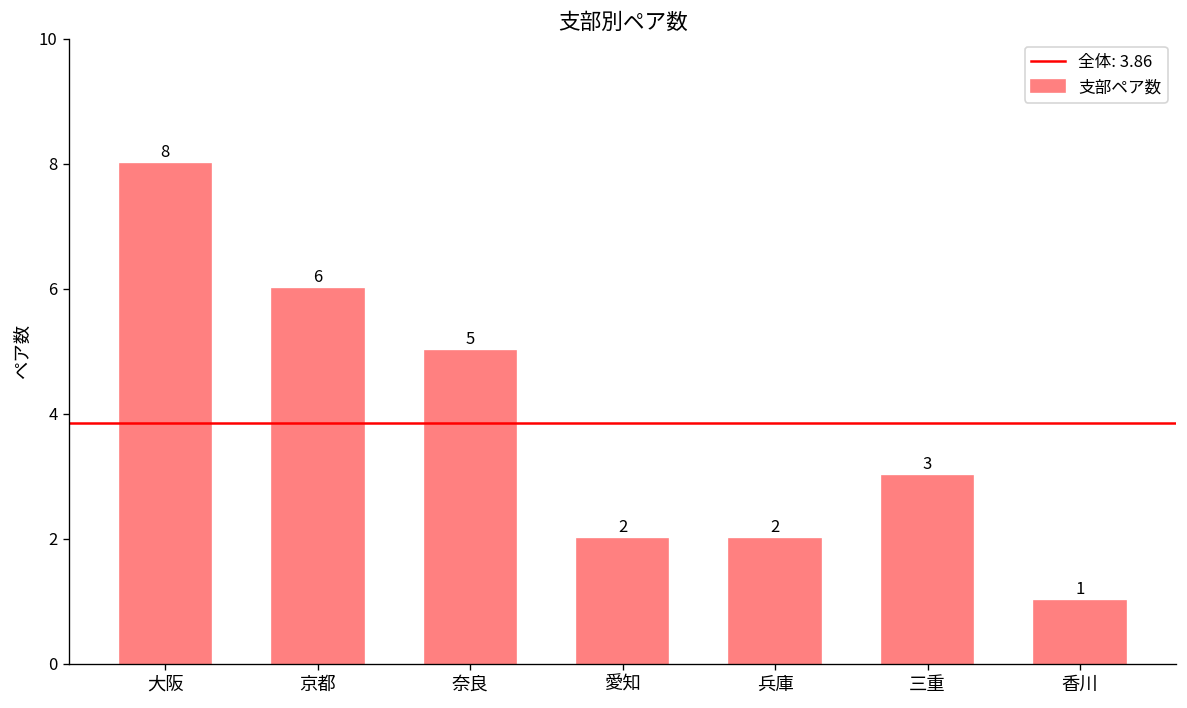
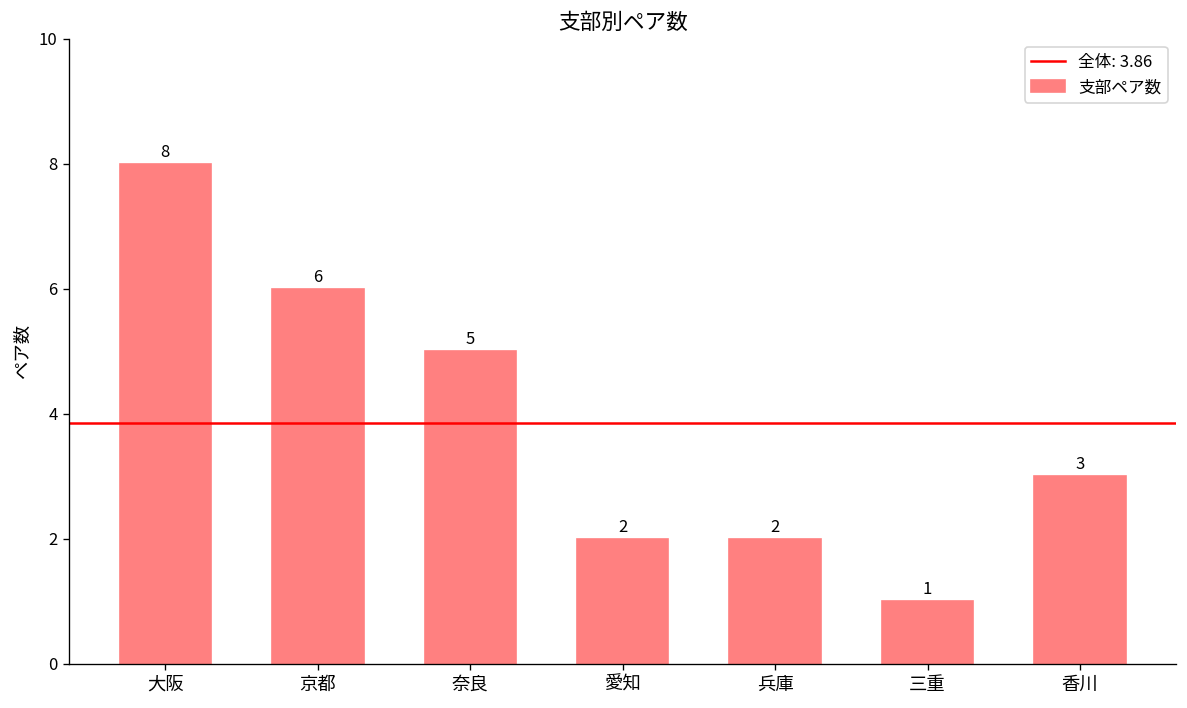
  {
    "大阪": 8,
    "京都": 6,
    "奈良": 5,
    "愛知": 2,
    "兵庫": 2,
-   "三重": 3,
-   "香川": 1
+   "三重": 1,
+   "香川": 3
  }
